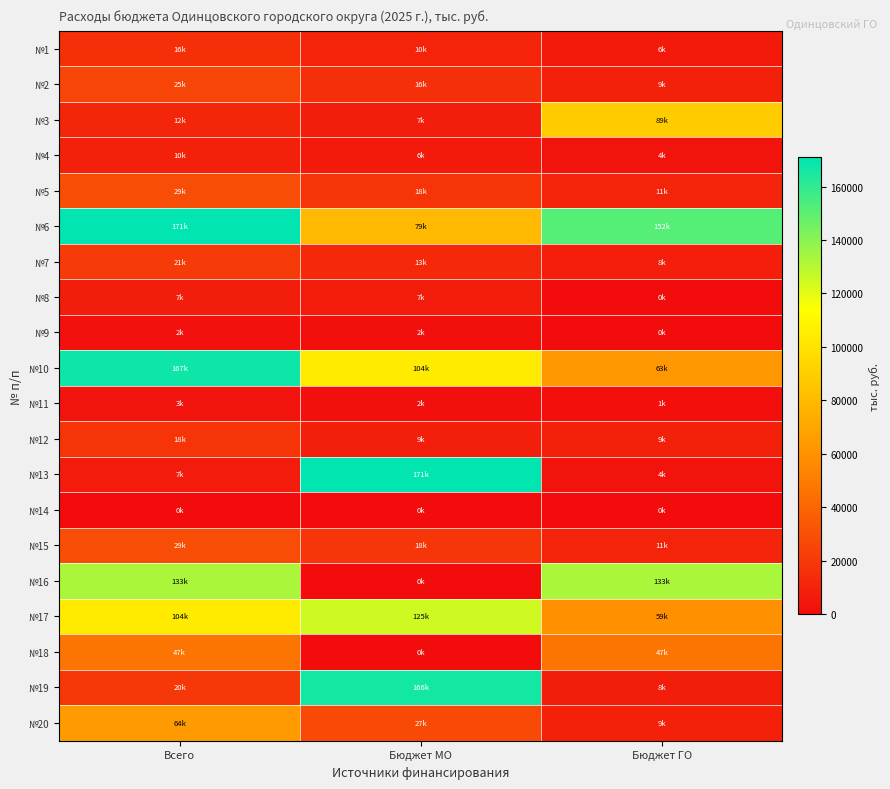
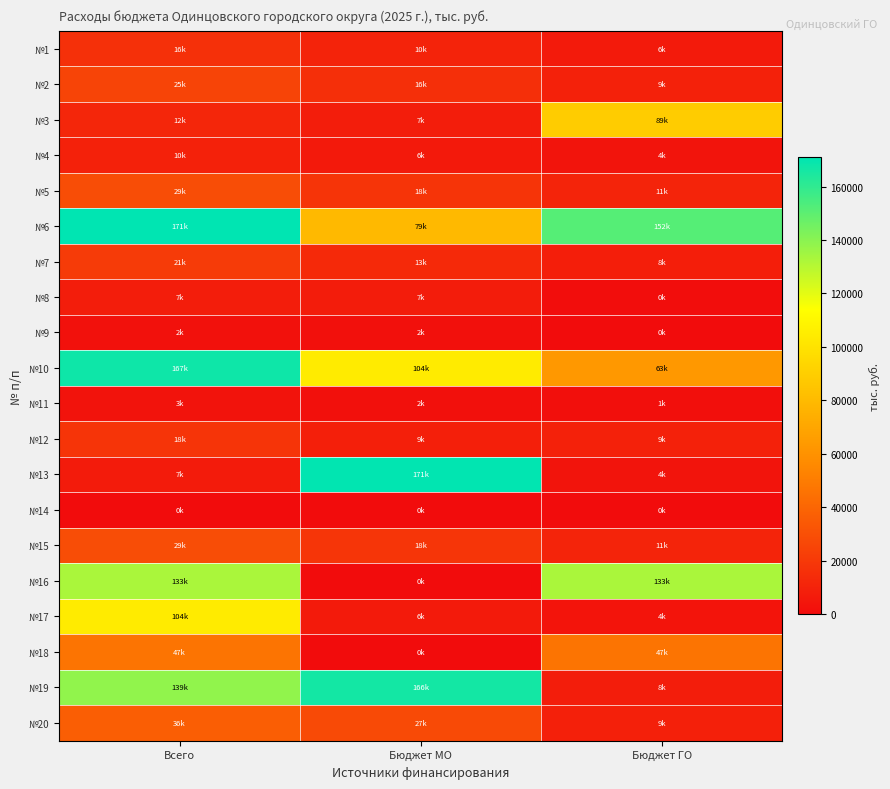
  {
    "№1": {
      "Всего": "16k",
      "Бюджет МО": "10k",
      "Бюджет ГО": "6k"
    },
    "№2": {
      "Всего": "25k",
      "Бюджет МО": "16k",
      "Бюджет ГО": "9k"
    },
    "№3": {
      "Всего": "12k",
      "Бюджет МО": "7k",
      "Бюджет ГО": "89k"
    },
    "№4": {
      "Всего": "10k",
      "Бюджет МО": "6k",
      "Бюджет ГО": "4k"
    },
    "№5": {
      "Всего": "29k",
      "Бюджет МО": "18k",
      "Бюджет ГО": "11k"
    },
    "№6": {
      "Всего": "171k",
      "Бюджет МО": "79k",
      "Бюджет ГО": "152k"
    },
    "№7": {
      "Всего": "21k",
      "Бюджет МО": "13k",
      "Бюджет ГО": "8k"
    },
    "№8": {
      "Всего": "7k",
      "Бюджет МО": "7k",
      "Бюджет ГО": "0k"
    },
    "№9": {
      "Всего": "2k",
      "Бюджет МО": "2k",
      "Бюджет ГО": "0k"
    },
    "№10": {
      "Всего": "167k",
      "Бюджет МО": "104k",
      "Бюджет ГО": "63k"
    },
    "№11": {
      "Всего": "3k",
      "Бюджет МО": "2k",
      "Бюджет ГО": "1k"
    },
    "№12": {
      "Всего": "18k",
      "Бюджет МО": "9k",
      "Бюджет ГО": "9k"
    },
    "№13": {
      "Всего": "7k",
      "Бюджет МО": "171k",
      "Бюджет ГО": "4k"
    },
    "№14": {
      "Всего": "0k",
      "Бюджет МО": "0k",
      "Бюджет ГО": "0k"
    },
    "№15": {
      "Всего": "29k",
      "Бюджет МО": "18k",
      "Бюджет ГО": "11k"
    },
    "№16": {
      "Всего": "133k",
      "Бюджет МО": "0k",
      "Бюджет ГО": "133k"
    },
    "№17": {
      "Всего": "104k",
-     "Бюджет МО": "125k",
-     "Бюджет ГО": "59k"
+     "Бюджет МО": "6k",
+     "Бюджет ГО": "4k"
    },
    "№18": {
      "Всего": "47k",
      "Бюджет МО": "0k",
      "Бюджет ГО": "47k"
    },
    "№19": {
-     "Всего": "20k",
+     "Всего": "139k",
      "Бюджет МО": "166k",
      "Бюджет ГО": "8k"
    },
    "№20": {
-     "Всего": "64k",
+     "Всего": "36k",
      "Бюджет МО": "27k",
      "Бюджет ГО": "9k"
    }
  }
